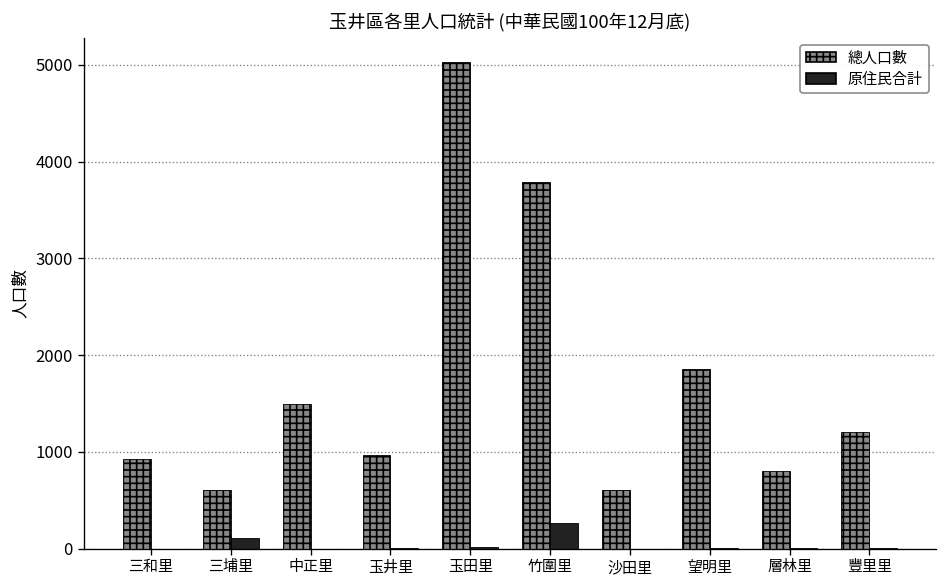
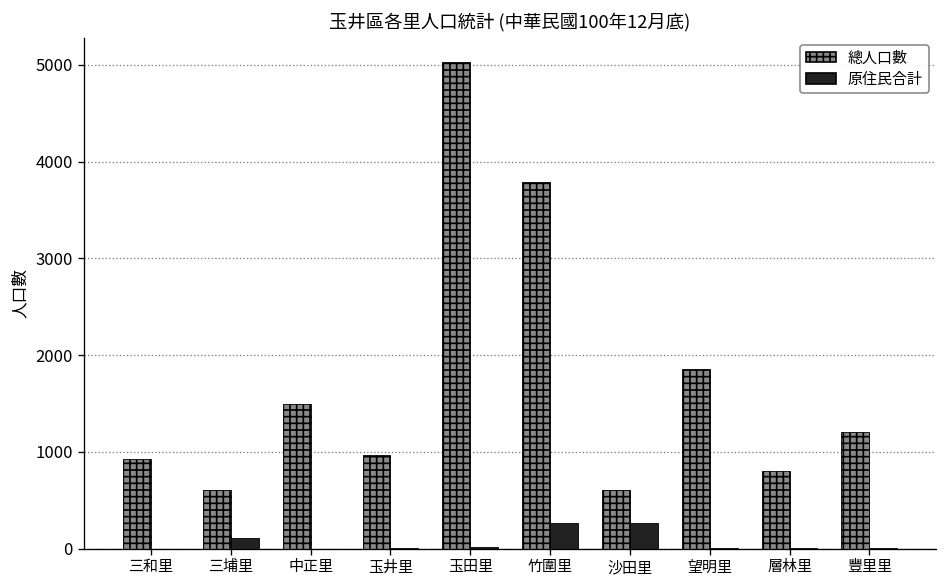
  {
    "總人口數": {
      "三和里": 900,
      "三埔里": 600,
      "中正里": 1500,
      "玉井里": 1000,
      "玉田里": 5000,
      "竹圍里": 3800,
      "沙田里": 600,
      "望明里": 1900,
      "層林里": 800,
      "豐里里": 1200
    },
    "原住民合計": {
      "三埔里": 100,
      "竹圍里": 300,
-     "沙田里": 0
+     "沙田里": 300
    }
  }
